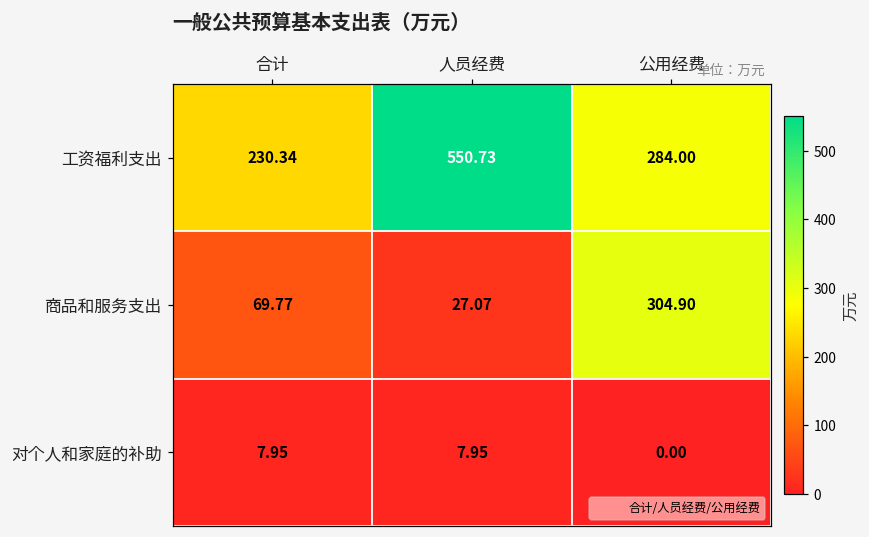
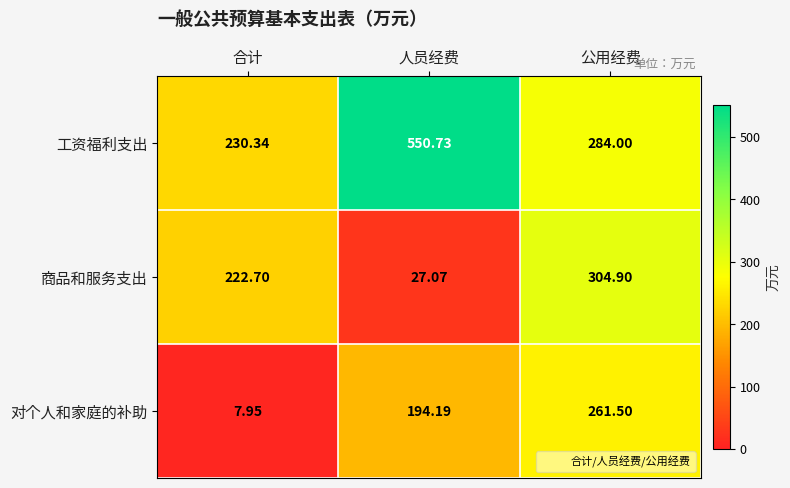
  {
    "工资福利支出": {
      "合计": 230.34,
      "人员经费": 550.73,
      "公用经费": 284.00
    },
    "商品和服务支出": {
-     "合计": 69.77,
+     "合计": 222.70,
      "人员经费": 27.07,
      "公用经费": 304.90
    },
    "对个人和家庭的补助": {
      "合计": 7.95,
-     "人员经费": 7.95,
-     "公用经费": 0.00
+     "人员经费": 194.19,
+     "公用经费": 261.50
    }
  }
